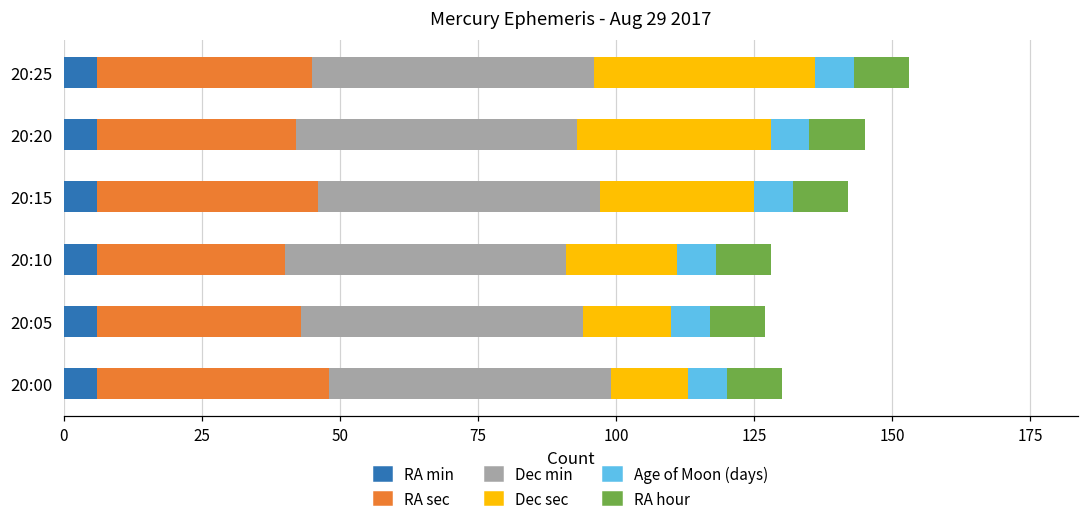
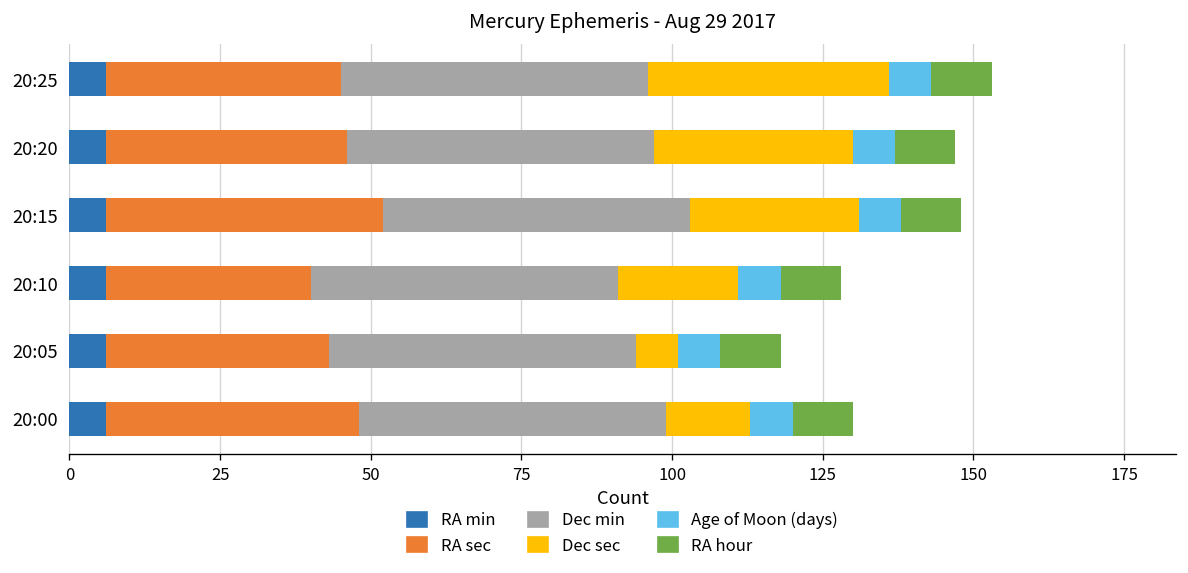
  {
    "RA min": {
      "20:25": 6,
      "20:20": 6,
      "20:15": 6,
      "20:10": 6,
      "20:05": 6,
      "20:00": 6
    },
    "RA sec": {
      "20:25": 39,
-     "20:20": 36,
-     "20:15": 40,
+     "20:20": 40,
+     "20:15": 46,
      "20:10": 34,
      "20:05": 37,
      "20:00": 42
    },
    "Dec min": {
      "20:25": 51,
      "20:20": 51,
      "20:15": 51,
      "20:10": 51,
      "20:05": 51,
      "20:00": 51
    },
    "Dec sec": {
      "20:25": 40,
-     "20:20": 35,
+     "20:20": 33,
      "20:15": 28,
      "20:10": 20,
-     "20:05": 16,
+     "20:05": 7,
      "20:00": 14
    },
    "Age of Moon (days)": {
      "20:25": 7,
      "20:20": 7,
      "20:15": 7,
      "20:10": 7,
      "20:05": 7,
      "20:00": 7
    },
    "RA hour": {
      "20:25": 10,
      "20:20": 10,
      "20:15": 10,
      "20:10": 10,
      "20:05": 10,
      "20:00": 10
    }
  }
